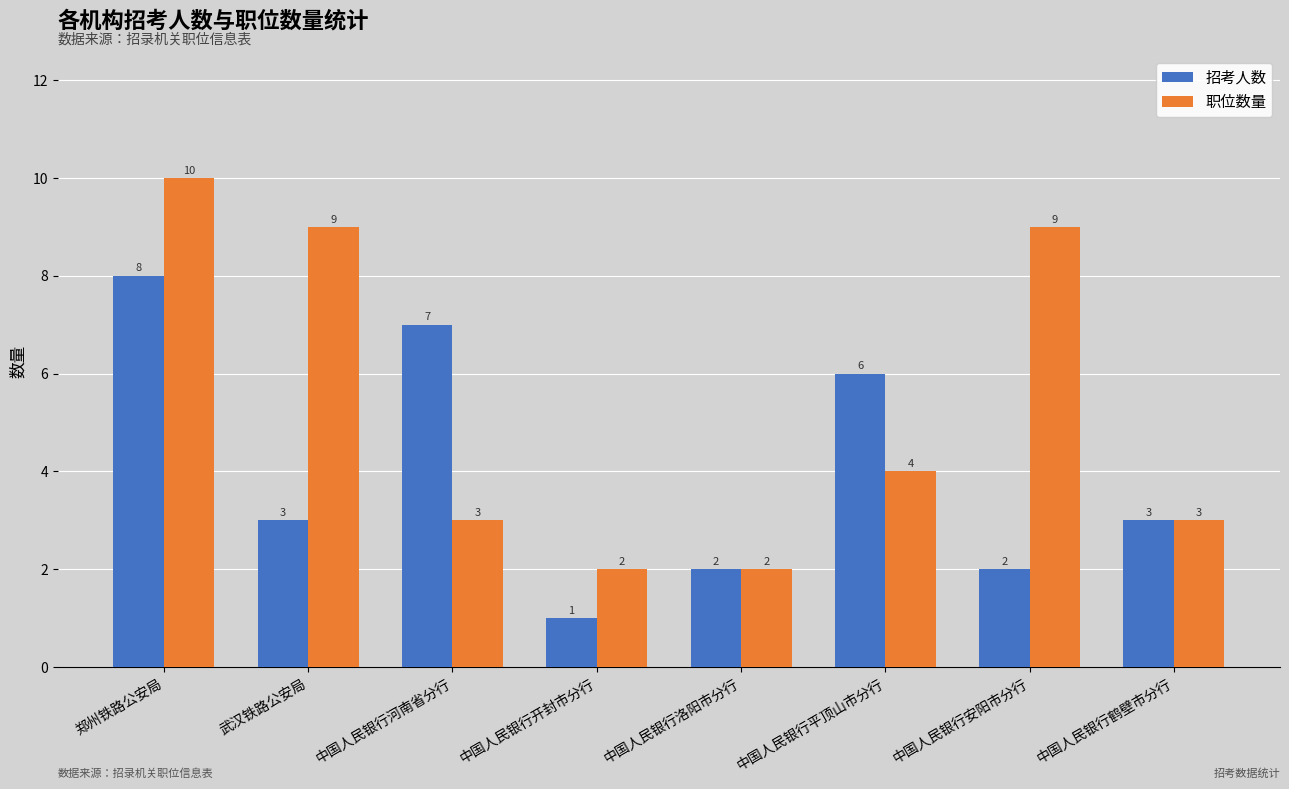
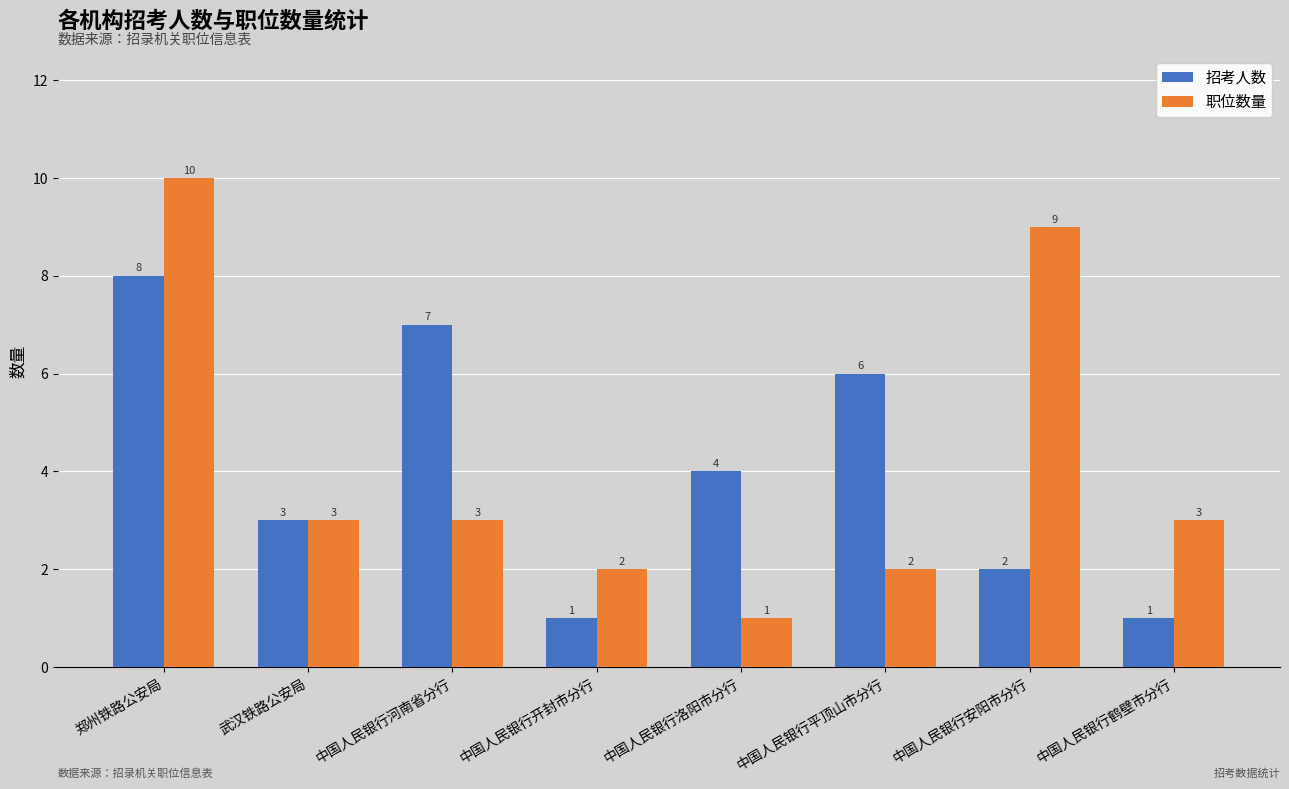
  {
    "招考人数": {
      "郑州铁路公安局": 8,
      "武汉铁路公安局": 3,
      "中国人民银行河南省分行": 7,
      "中国人民银行开封市分行": 1,
-     "中国人民银行洛阳市分行": 2,
+     "中国人民银行洛阳市分行": 4,
      "中国人民银行平顶山市分行": 6,
      "中国人民银行安阳市分行": 2,
-     "中国人民银行鹤壁市分行": 3
+     "中国人民银行鹤壁市分行": 1
    },
    "职位数量": {
      "郑州铁路公安局": 10,
-     "武汉铁路公安局": 9,
+     "武汉铁路公安局": 3,
      "中国人民银行河南省分行": 3,
      "中国人民银行开封市分行": 2,
-     "中国人民银行洛阳市分行": 2,
-     "中国人民银行平顶山市分行": 4,
+     "中国人民银行洛阳市分行": 1,
+     "中国人民银行平顶山市分行": 2,
      "中国人民银行安阳市分行": 9,
      "中国人民银行鹤壁市分行": 3
    }
  }
